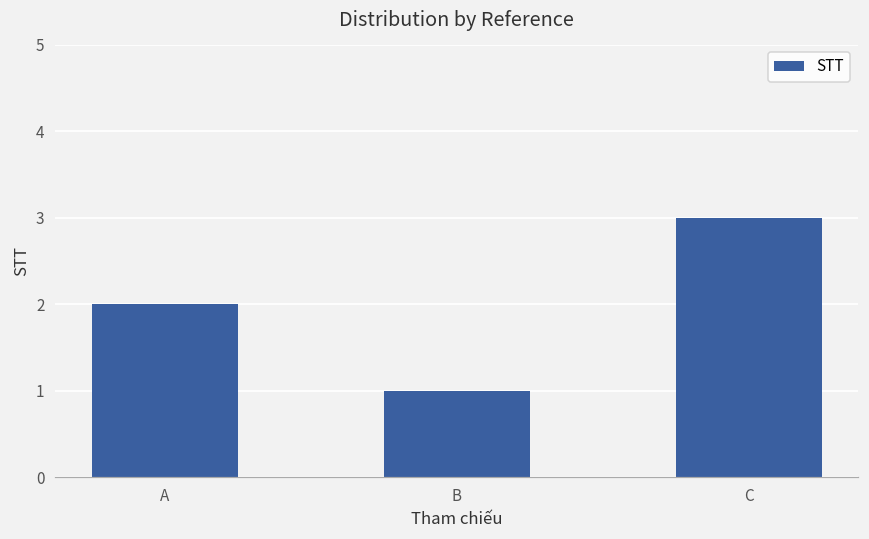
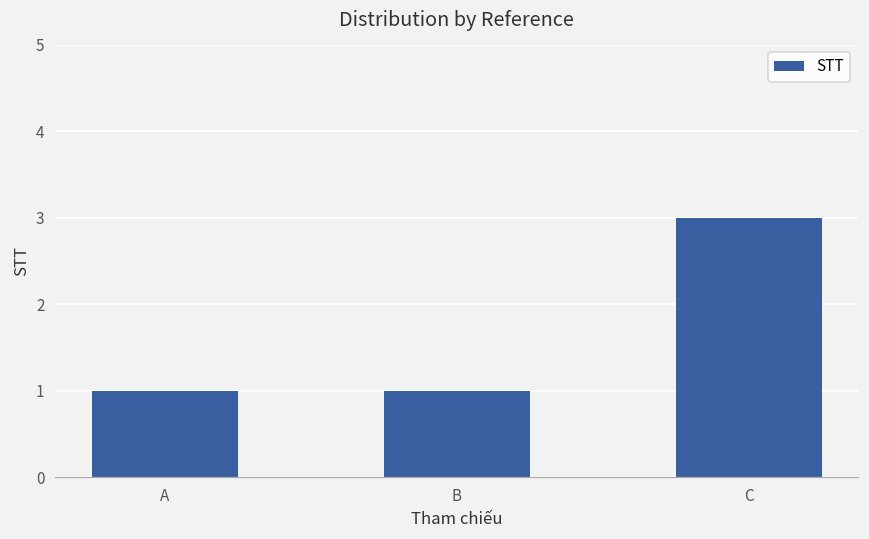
  {
-   "A": 2,
+   "A": 1,
    "B": 1,
    "C": 3
  }
